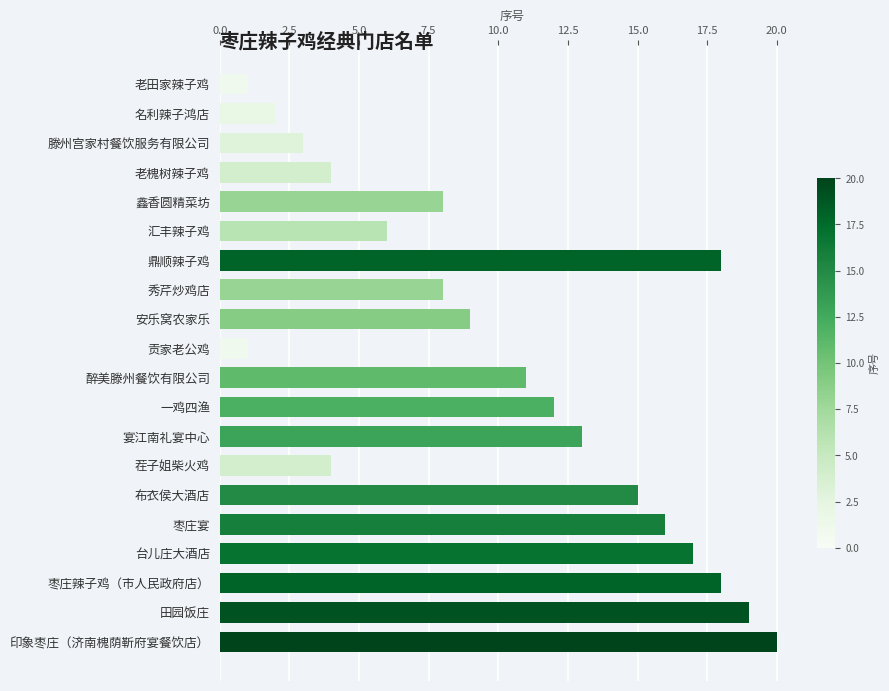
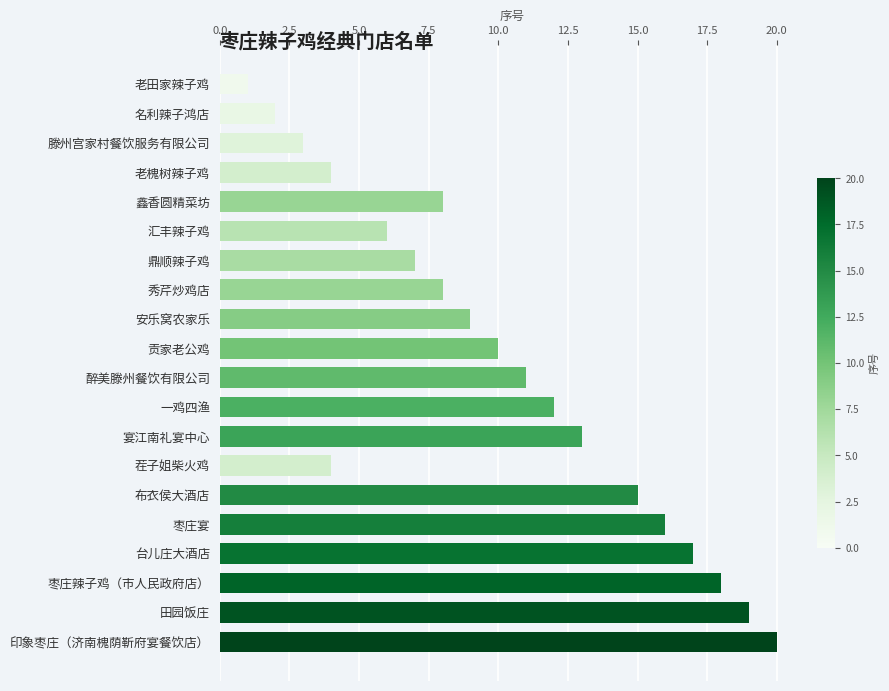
  {
    "老田家辣子鸡": 1,
    "名利辣子鸿店": 2,
    "滕州宫家村餐饮服务有限公司": 3,
    "老槐树辣子鸡": 4,
    "鑫香圆精菜坊": 8,
    "汇丰辣子鸡": 6,
-   "鼎顺辣子鸡": 18,
+   "鼎顺辣子鸡": 7,
    "秀芹炒鸡店": 8,
    "安乐窝农家乐": 9,
-   "贡家老公鸡": 1,
+   "贡家老公鸡": 10,
    "醉美滕州餐饮有限公司": 11,
    "一鸡四渔": 12,
    "宴江南礼宴中心": 13,
    "茬子姐柴火鸡": 4,
    "布衣侯大酒店": 15,
    "枣庄宴": 16,
    "台儿庄大酒店": 17,
    "枣庄辣子鸡（市人民政府店）": 18,
    "田园饭庄": 19,
    "印象枣庄（济南槐荫靳府宴餐饮店）": 20
  }
